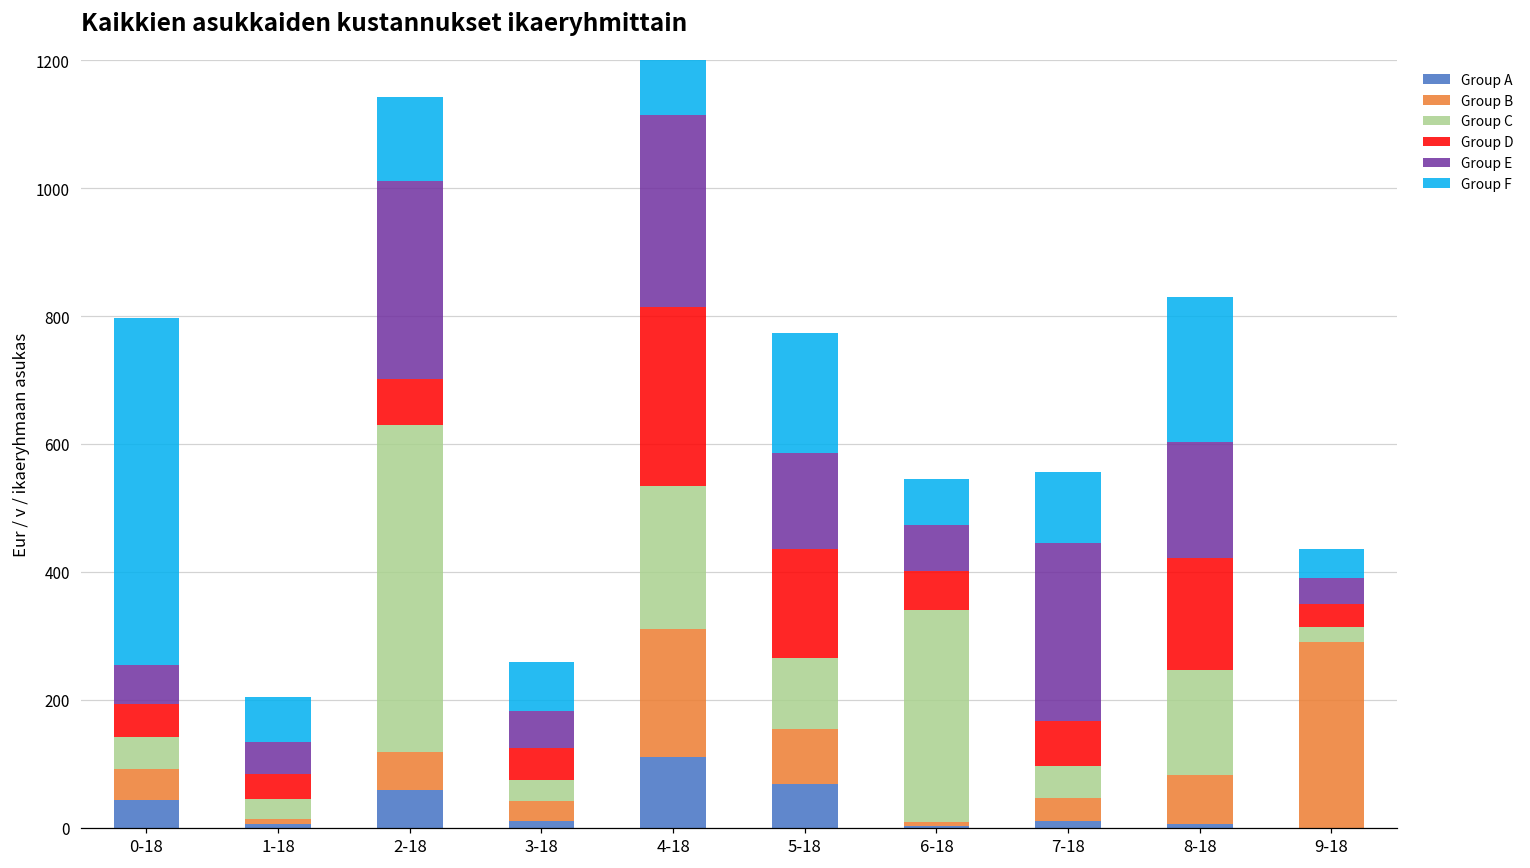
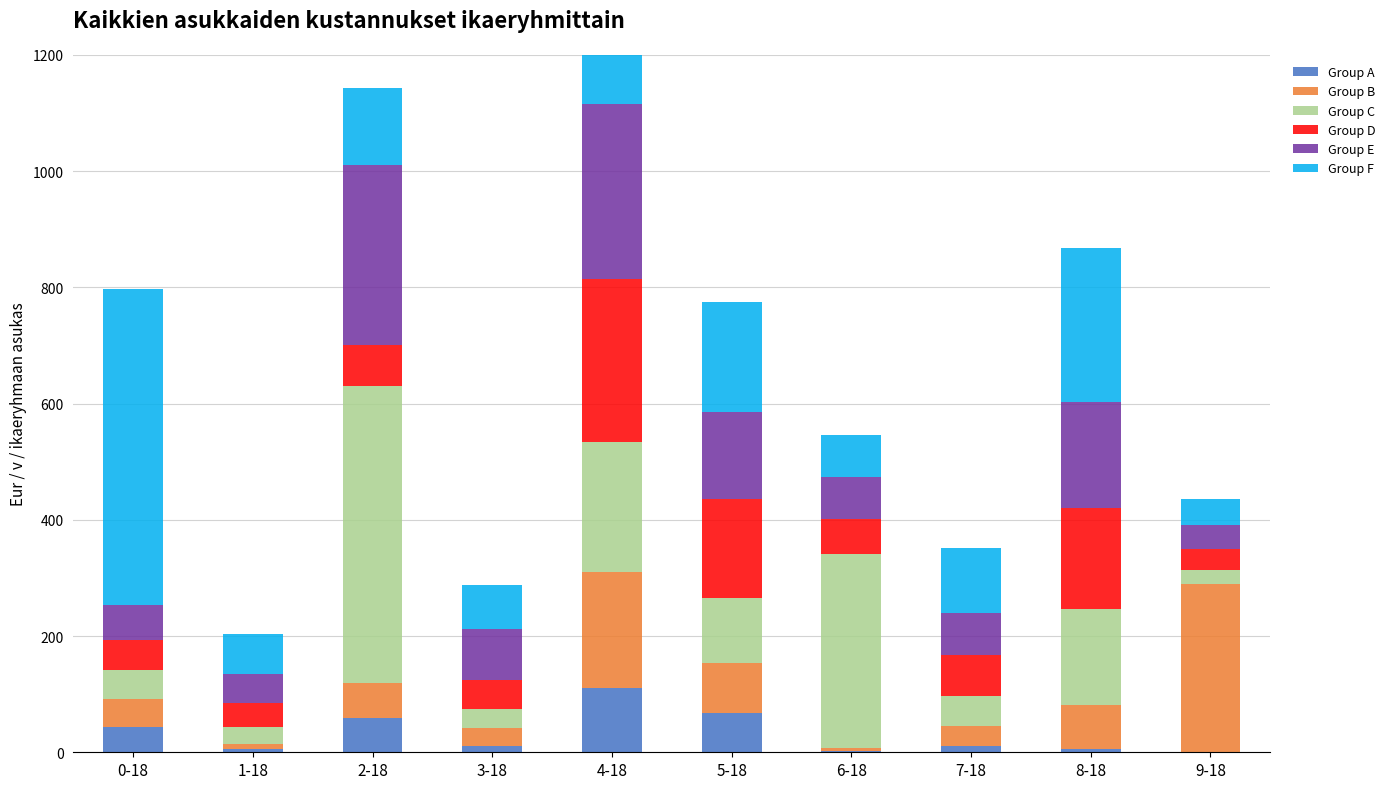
  {
    "Group A": {
      "0-18": 40,
      "1-18": 10,
      "2-18": 60,
      "3-18": 10,
      "4-18": 110,
      "5-18": 70,
      "7-18": 10,
      "8-18": 10,
      "9-18": 0
    },
    "Group B": {
      "0-18": 50,
      "1-18": 10,
      "2-18": 60,
      "3-18": 30,
      "4-18": 200,
      "5-18": 90,
      "6-18": 10,
      "7-18": 40,
      "8-18": 80,
      "9-18": 290
    },
    "Group C": {
      "0-18": 50,
      "1-18": 30,
      "2-18": 510,
      "3-18": 30,
      "4-18": 220,
      "5-18": 110,
      "6-18": 330,
      "7-18": 50,
      "8-18": 170,
      "9-18": 20
    },
    "Group D": {
      "0-18": 50,
      "1-18": 40,
      "2-18": 70,
      "3-18": 50,
      "4-18": 280,
      "5-18": 170,
      "6-18": 60,
      "7-18": 70,
      "8-18": 170,
      "9-18": 40
    },
    "Group E": {
      "0-18": 60,
      "1-18": 50,
      "2-18": 310,
-     "3-18": 60,
+     "3-18": 90,
      "4-18": 300,
      "5-18": 150,
      "6-18": 70,
-     "7-18": 280,
+     "7-18": 70,
      "8-18": 180,
      "9-18": 40
    },
    "Group F": {
      "0-18": 540,
      "1-18": 70,
      "2-18": 130,
      "3-18": 80,
      "5-18": 190,
      "6-18": 70,
      "7-18": 110,
-     "8-18": 230,
+     "8-18": 260,
      "9-18": 40
    }
  }
